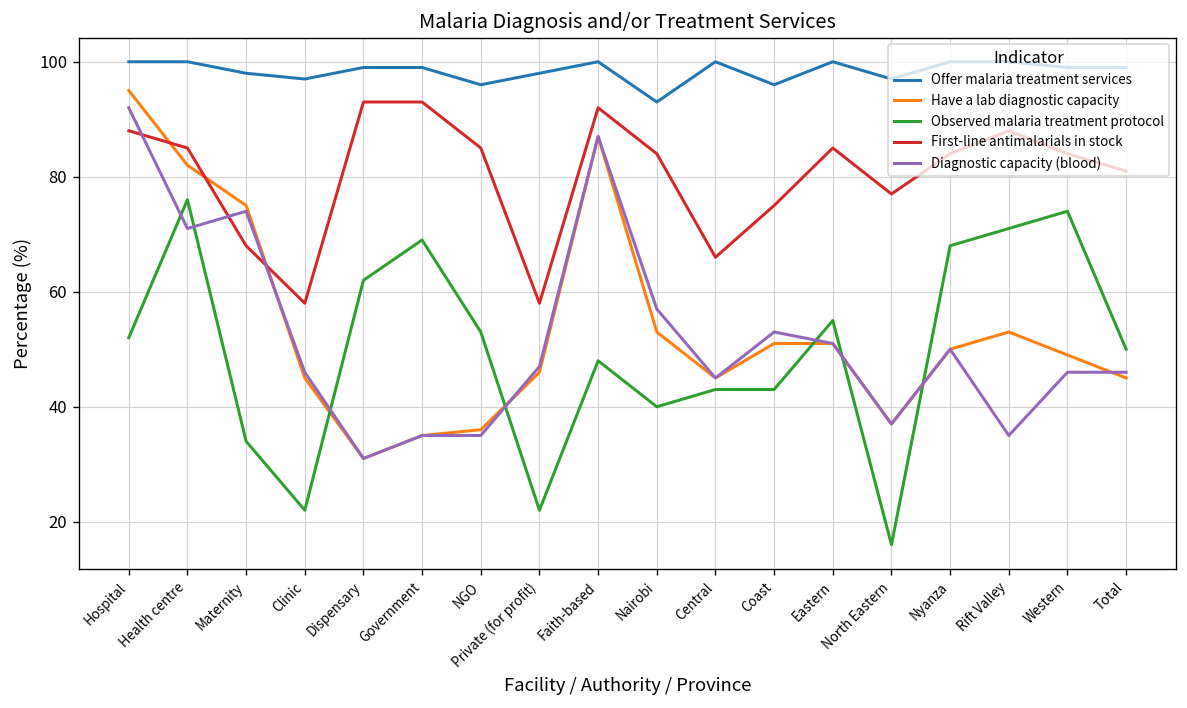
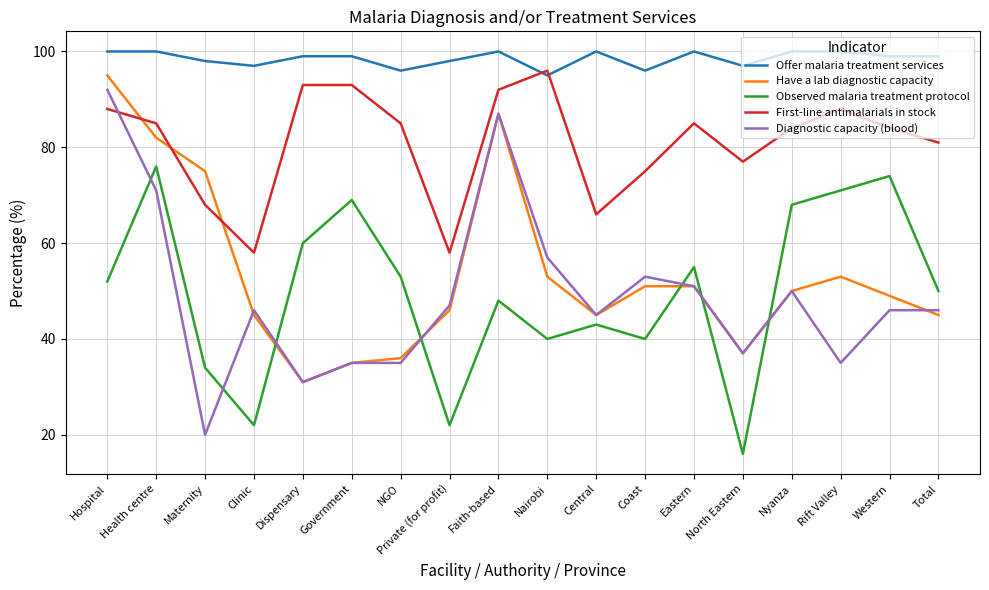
  {
    "Offer malaria treatment services": {
      "Hospital": 100,
      "Health centre": 100,
      "Maternity": 98,
      "Clinic": 97,
      "Dispensary": 99,
      "Government": 99,
      "NGO": 96,
      "Private (for profit)": 98,
      "Faith-based": 100,
-     "Nairobi": 93,
+     "Nairobi": 95,
      "Central": 100,
      "Coast": 96,
      "Eastern": 100
    },
    "Have a lab diagnostic capacity": {
      "Hospital": 95,
      "Health centre": 82,
      "Maternity": 75,
      "Clinic": 45,
      "NGO": 36,
      "Private (for profit)": 46,
      "Nairobi": 53,
      "Coast": 51,
      "Rift Valley": 53,
      "Western": 49,
      "Total": 45
    },
    "Observed malaria treatment protocol": {
      "Hospital": 52,
      "Health centre": 76,
      "Maternity": 34,
      "Clinic": 22,
-     "Dispensary": 62,
+     "Dispensary": 60,
      "Government": 69,
      "NGO": 53,
      "Private (for profit)": 22,
      "Faith-based": 48,
      "Nairobi": 40,
      "Central": 43,
-     "Coast": 43,
+     "Coast": 40,
      "Eastern": 55,
      "North Eastern": 16,
      "Nyanza": 68,
      "Rift Valley": 71,
      "Western": 74,
      "Total": 50
    },
    "First-line antimalarials in stock": {
      "Hospital": 88,
      "Health centre": 85,
      "Maternity": 68,
      "Clinic": 58,
      "Dispensary": 93,
      "Government": 93,
      "NGO": 85,
      "Private (for profit)": 58,
      "Faith-based": 92,
-     "Nairobi": 84,
+     "Nairobi": 96,
      "Central": 66,
      "Coast": 75,
      "Eastern": 85,
      "North Eastern": 77,
      "Total": 81
    },
    "Diagnostic capacity (blood)": {
      "Hospital": 92,
      "Health centre": 71,
-     "Maternity": 74,
+     "Maternity": 20,
      "Clinic": 46,
      "NGO": 35,
      "Private (for profit)": 47,
      "Nairobi": 57,
      "Coast": 53,
      "Rift Valley": 35,
      "Western": 46,
      "Total": 46
    }
  }
